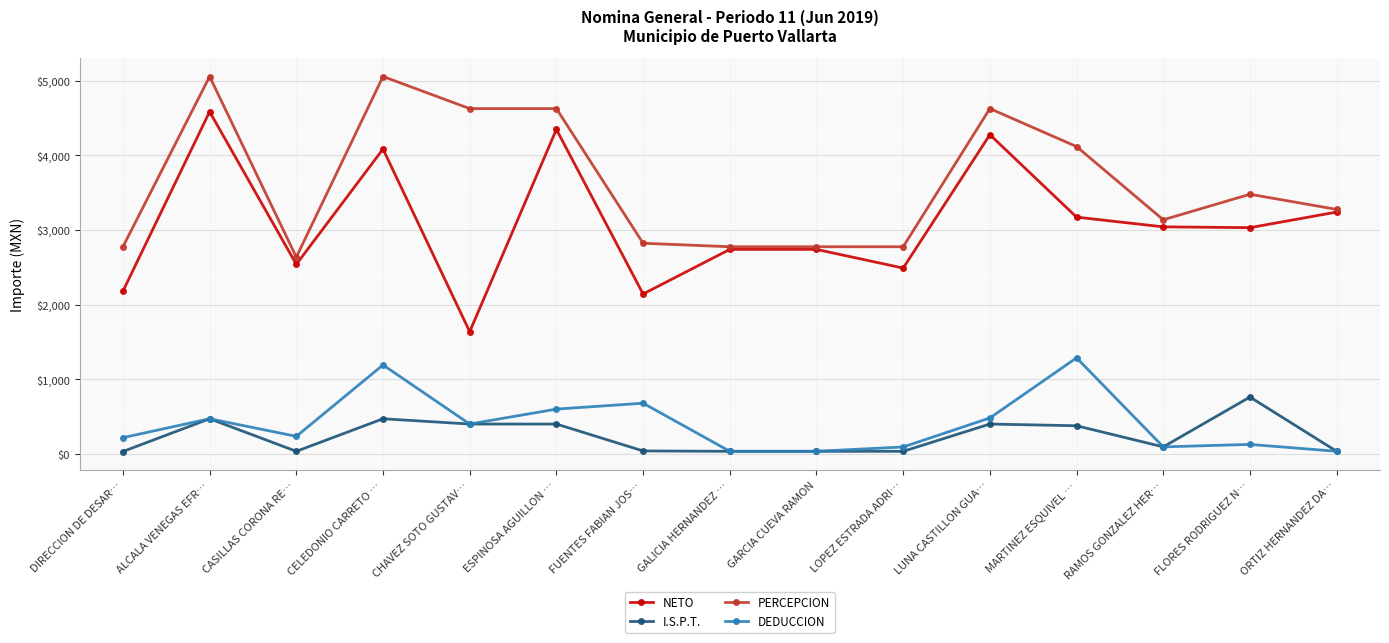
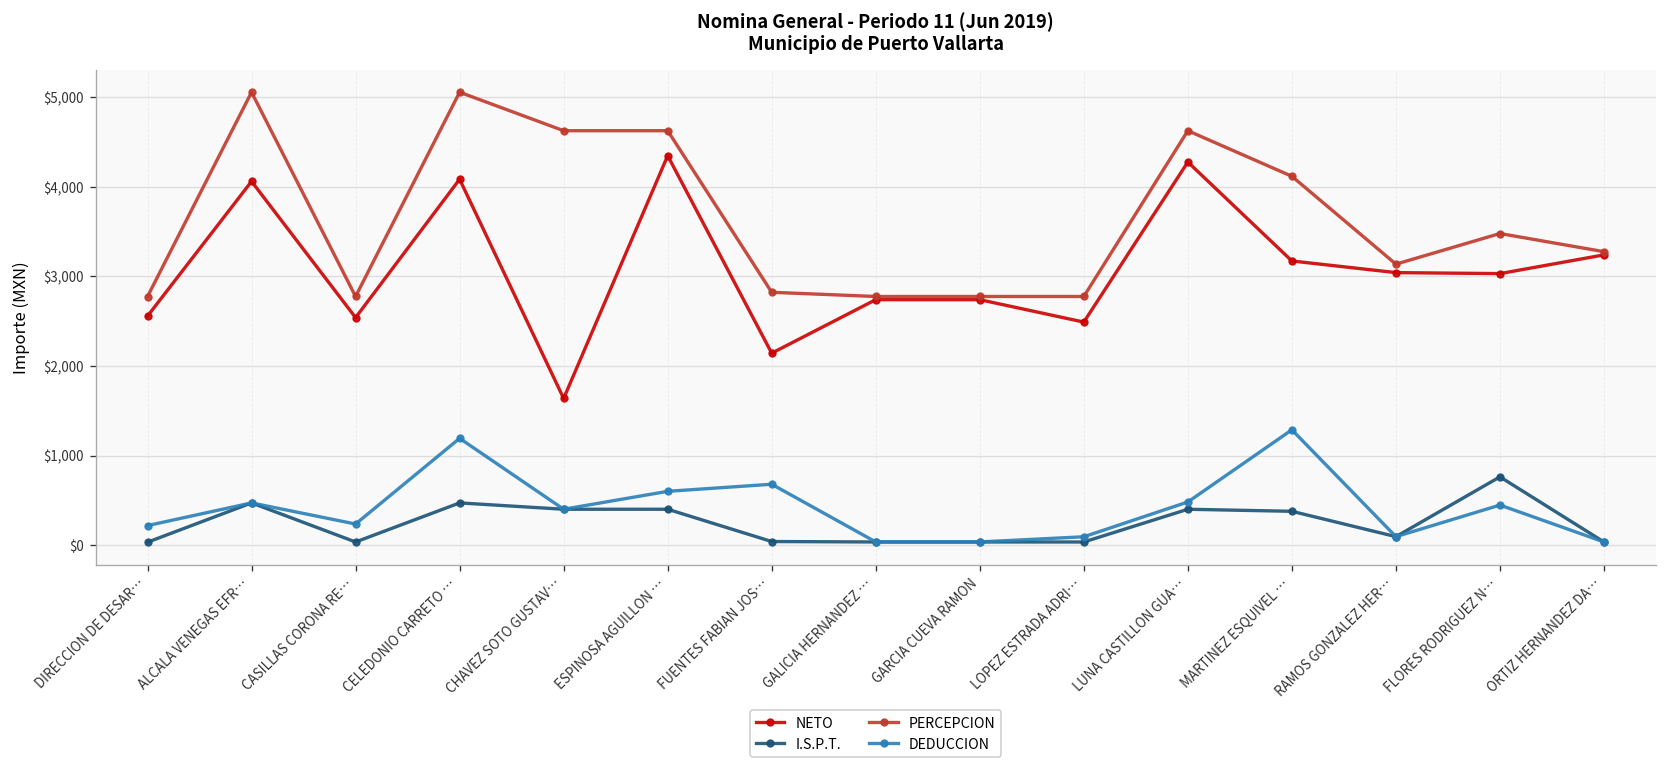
  {
    "NETO": {
-     "DIRECCION DE DESAR…": "$2,200",
-     "ALCALA VENEGAS EFR…": "$4,600",
+     "DIRECCION DE DESAR…": "$2,600",
+     "ALCALA VENEGAS EFR…": "$4,100",
      "CASILLAS CORONA RE…": "$2,500",
      "CELEDONIO CARRETO …": "$4,100",
      "CHAVEZ SOTO GUSTAV…": "$1,600",
      "ESPINOSA AGUILLON …": "$4,300",
      "FUENTES FABIAN JOS…": "$2,100",
      "GALICIA HERNANDEZ …": "$2,700",
      "GARCIA CUEVA RAMON": "$2,700",
      "LOPEZ ESTRADA ADRI…": "$2,500",
      "LUNA CASTILLON GUA…": "$4,300",
      "MARTINEZ ESQUIVEL …": "$3,200",
      "RAMOS GONZALEZ HER…": "$3,000",
      "FLORES RODRIGUEZ N…": "$3,000",
      "ORTIZ HERNANDEZ DA…": "$3,200"
    },
    "I.S.P.T.": {
      "DIRECCION DE DESAR…": "$0",
      "CASILLAS CORONA RE…": "$0",
      "CELEDONIO CARRETO …": "$500",
      "ESPINOSA AGUILLON …": "$400",
      "FUENTES FABIAN JOS…": "$0",
      "LOPEZ ESTRADA ADRI…": "$0",
      "LUNA CASTILLON GUA…": "$400",
      "MARTINEZ ESQUIVEL …": "$400",
      "FLORES RODRIGUEZ N…": "$800"
    },
    "PERCEPCION": {
      "DIRECCION DE DESAR…": "$2,800",
      "ALCALA VENEGAS EFR…": "$5,100",
-     "CASILLAS CORONA RE…": "$2,600",
+     "CASILLAS CORONA RE…": "$2,800",
      "CELEDONIO CARRETO …": "$5,100",
      "CHAVEZ SOTO GUSTAV…": "$4,600",
      "ESPINOSA AGUILLON …": "$4,600",
      "FUENTES FABIAN JOS…": "$2,800",
      "GALICIA HERNANDEZ …": "$2,800",
      "GARCIA CUEVA RAMON": "$2,800",
      "LOPEZ ESTRADA ADRI…": "$2,800",
      "LUNA CASTILLON GUA…": "$4,600",
      "MARTINEZ ESQUIVEL …": "$4,100",
      "RAMOS GONZALEZ HER…": "$3,100",
      "FLORES RODRIGUEZ N…": "$3,500",
      "ORTIZ HERNANDEZ DA…": "$3,300"
    },
    "DEDUCCION": {
      "DIRECCION DE DESAR…": "$200",
      "CASILLAS CORONA RE…": "$200",
      "CELEDONIO CARRETO …": "$1,200",
      "ESPINOSA AGUILLON …": "$600",
      "FUENTES FABIAN JOS…": "$700",
      "LOPEZ ESTRADA ADRI…": "$100",
      "LUNA CASTILLON GUA…": "$500",
      "MARTINEZ ESQUIVEL …": "$1,300",
-     "FLORES RODRIGUEZ N…": "$100"
+     "FLORES RODRIGUEZ N…": "$400"
    }
  }
